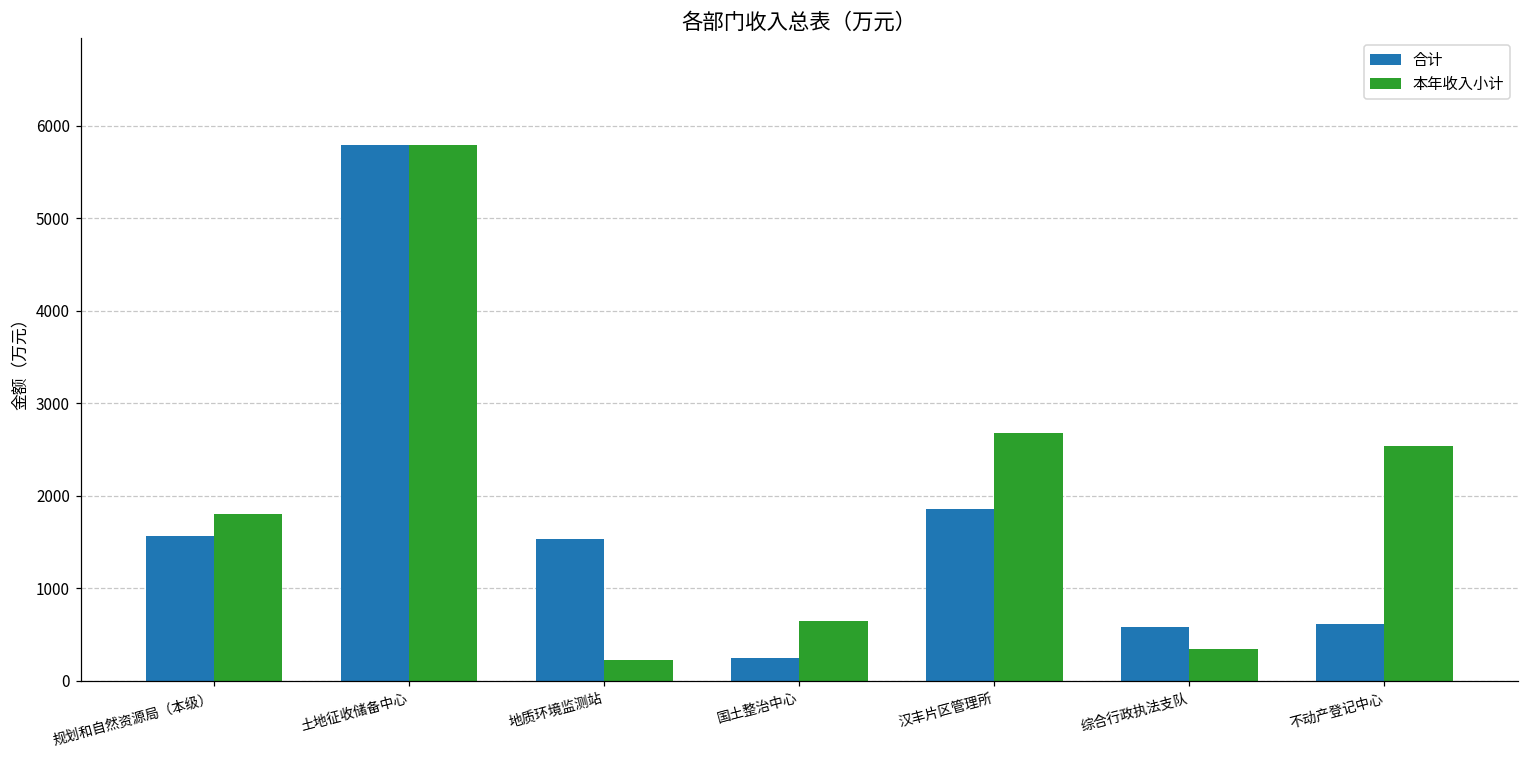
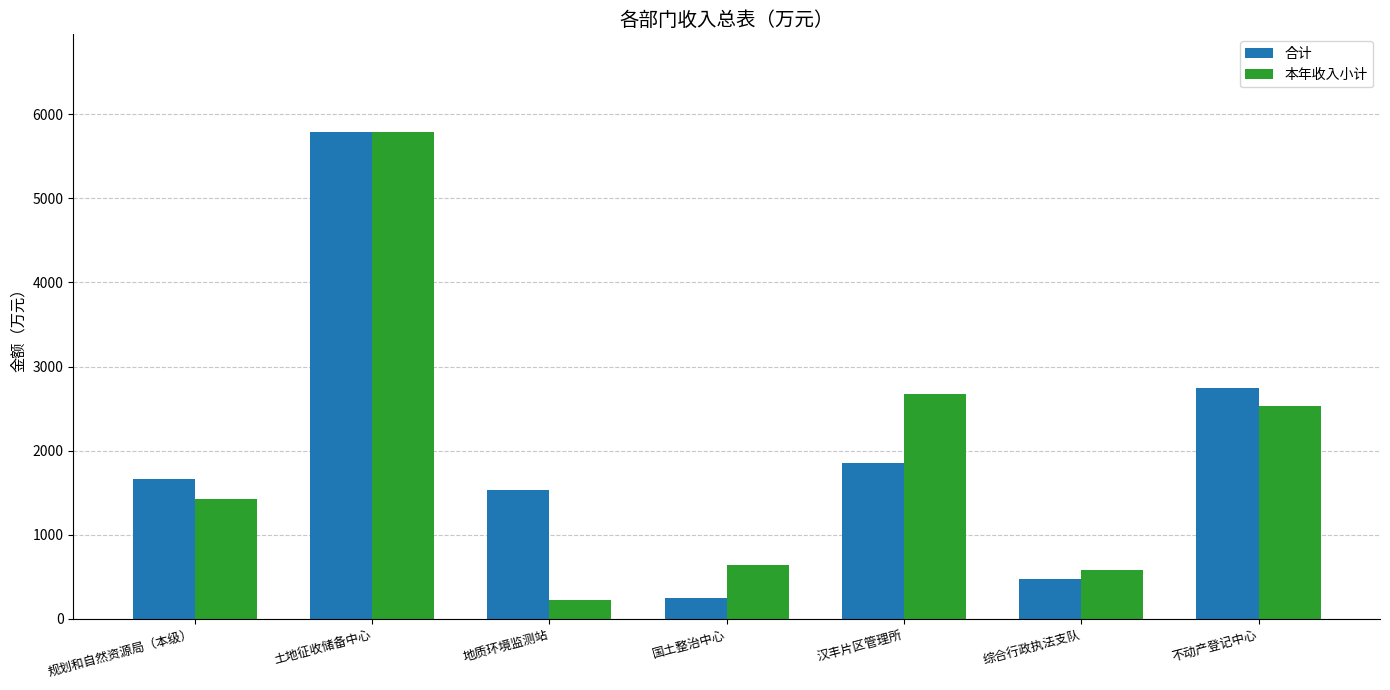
  {
    "合计": {
-     "规划和自然资源局（本级）": 1600,
+     "规划和自然资源局（本级）": 1700,
      "土地征收储备中心": 5800,
      "地质环境监测站": 1500,
      "国土整治中心": 200,
      "汉丰片区管理所": 1900,
-     "综合行政执法支队": 600,
-     "不动产登记中心": 600
+     "综合行政执法支队": 500,
+     "不动产登记中心": 2700
    },
    "本年收入小计": {
-     "规划和自然资源局（本级）": 1800,
+     "规划和自然资源局（本级）": 1400,
      "土地征收储备中心": 5800,
      "地质环境监测站": 200,
      "国土整治中心": 600,
      "汉丰片区管理所": 2700,
-     "综合行政执法支队": 300,
+     "综合行政执法支队": 600,
      "不动产登记中心": 2500
    }
  }
